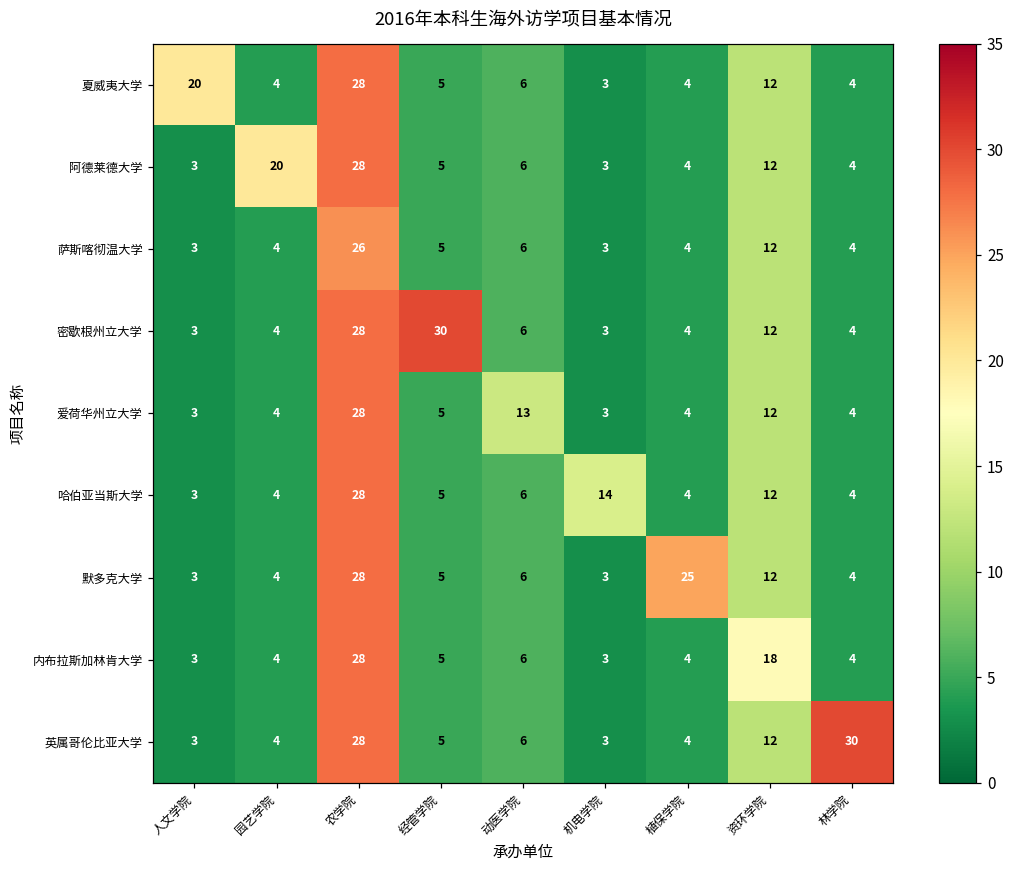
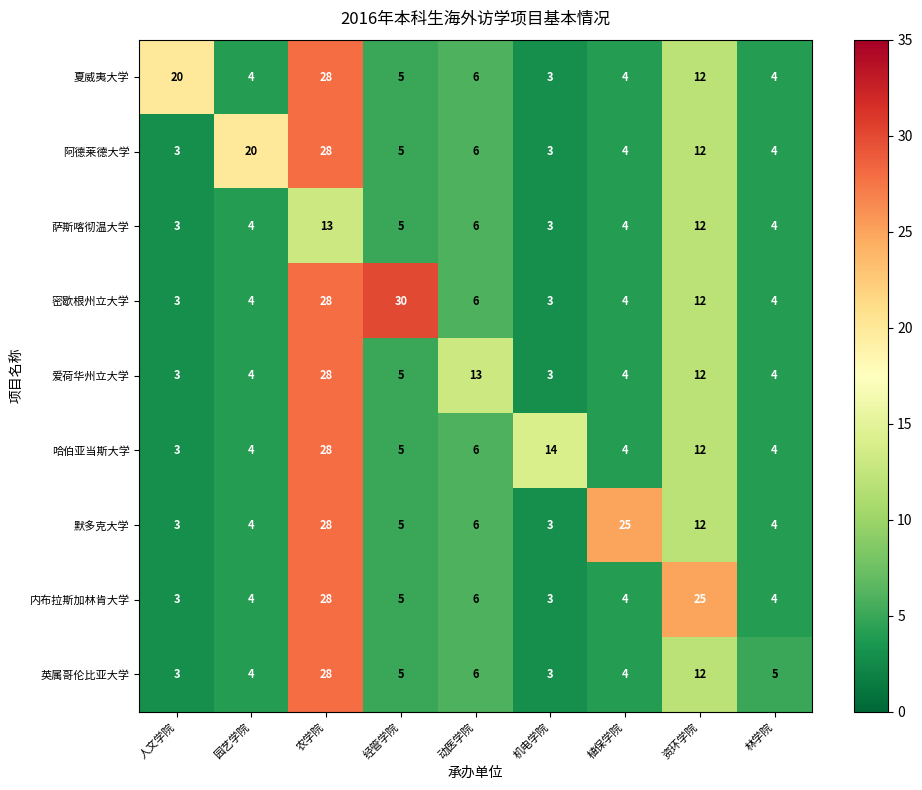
  {
    "夏威夷大学": {
      "人文学院": 20,
      "园艺学院": 4,
      "农学院": 28,
      "经管学院": 5,
      "动医学院": 6,
      "机电学院": 3,
      "植保学院": 4,
      "资环学院": 12,
      "林学院": 4
    },
    "阿德莱德大学": {
      "人文学院": 3,
      "园艺学院": 20,
      "农学院": 28,
      "经管学院": 5,
      "动医学院": 6,
      "机电学院": 3,
      "植保学院": 4,
      "资环学院": 12,
      "林学院": 4
    },
    "萨斯喀彻温大学": {
      "人文学院": 3,
      "园艺学院": 4,
-     "农学院": 26,
+     "农学院": 13,
      "经管学院": 5,
      "动医学院": 6,
      "机电学院": 3,
      "植保学院": 4,
      "资环学院": 12,
      "林学院": 4
    },
    "密歇根州立大学": {
      "人文学院": 3,
      "园艺学院": 4,
      "农学院": 28,
      "经管学院": 30,
      "动医学院": 6,
      "机电学院": 3,
      "植保学院": 4,
      "资环学院": 12,
      "林学院": 4
    },
    "爱荷华州立大学": {
      "人文学院": 3,
      "园艺学院": 4,
      "农学院": 28,
      "经管学院": 5,
      "动医学院": 13,
      "机电学院": 3,
      "植保学院": 4,
      "资环学院": 12,
      "林学院": 4
    },
    "哈伯亚当斯大学": {
      "人文学院": 3,
      "园艺学院": 4,
      "农学院": 28,
      "经管学院": 5,
      "动医学院": 6,
      "机电学院": 14,
      "植保学院": 4,
      "资环学院": 12,
      "林学院": 4
    },
    "默多克大学": {
      "人文学院": 3,
      "园艺学院": 4,
      "农学院": 28,
      "经管学院": 5,
      "动医学院": 6,
      "机电学院": 3,
      "植保学院": 25,
      "资环学院": 12,
      "林学院": 4
    },
    "内布拉斯加林肯大学": {
      "人文学院": 3,
      "园艺学院": 4,
      "农学院": 28,
      "经管学院": 5,
      "动医学院": 6,
      "机电学院": 3,
      "植保学院": 4,
-     "资环学院": 18,
+     "资环学院": 25,
      "林学院": 4
    },
    "英属哥伦比亚大学": {
      "人文学院": 3,
      "园艺学院": 4,
      "农学院": 28,
      "经管学院": 5,
      "动医学院": 6,
      "机电学院": 3,
      "植保学院": 4,
      "资环学院": 12,
-     "林学院": 30
+     "林学院": 5
    }
  }
